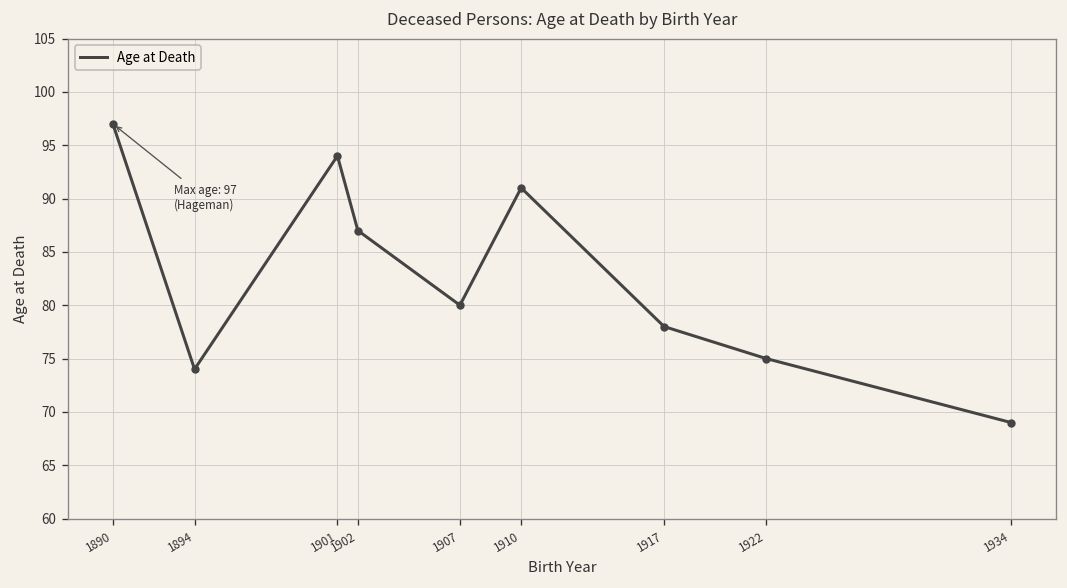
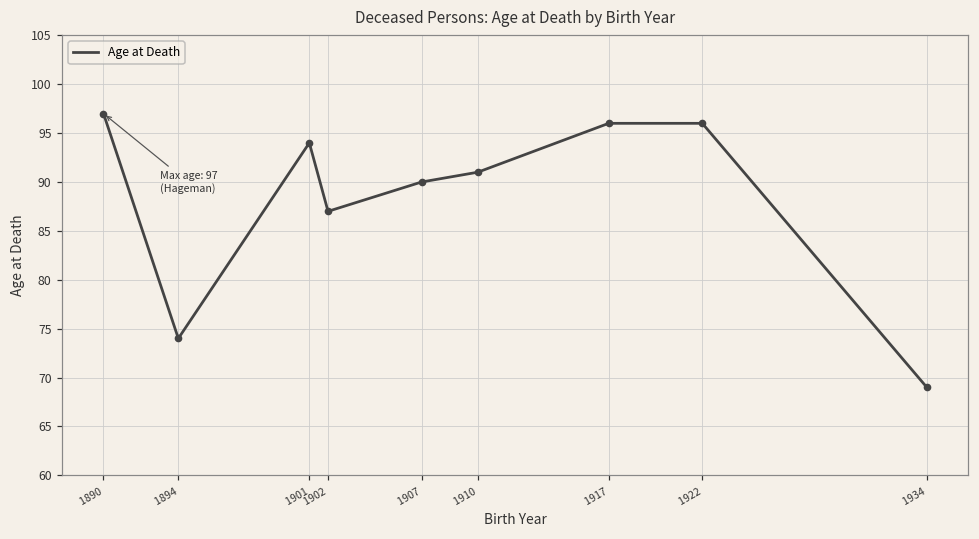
  {
    "1894": 74,
    "1901": 94,
    "1902": 87,
-   "1907": 80,
+   "1907": 90,
    "1910": 91,
-   "1917": 78,
-   "1922": 75,
+   "1917": 96,
+   "1922": 96,
    "1934": 69
  }
